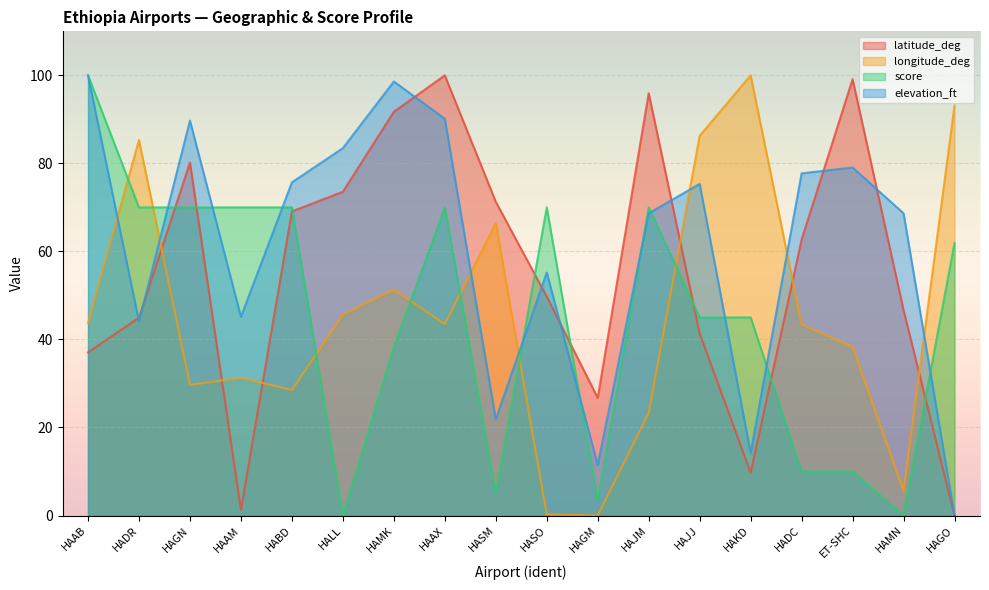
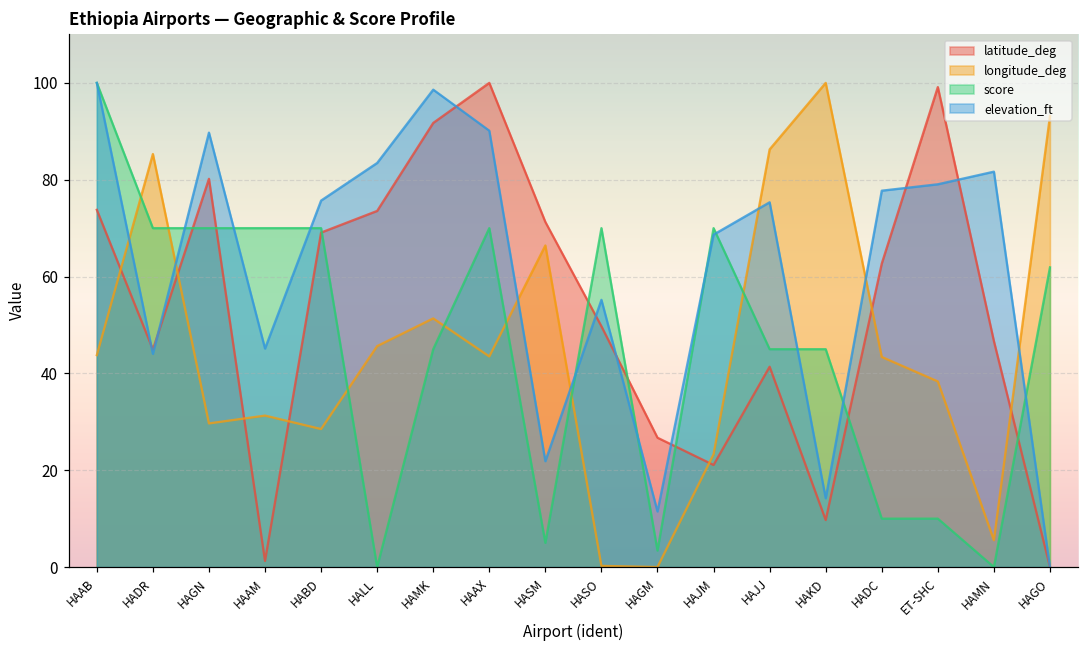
  {
    "latitude_deg": {
-     "HAAB": 37,
+     "HAAB": 74,
      "HADR": 45,
      "HAGN": 80,
      "HAAM": 1,
      "HABD": 69,
      "HALL": 74,
      "HAMK": 92,
      "HAAX": 100,
      "HASM": 71,
      "HASO": 50,
      "HAGM": 27,
-     "HAJM": 96,
+     "HAJM": 21,
      "HAJJ": 41,
      "HAKD": 10,
      "HADC": 63,
      "ET-SHC": 99,
      "HAMN": 47
    },
    "longitude_deg": {
      "HAAB": 44,
      "HADR": 85,
      "HAGN": 30,
      "HAAM": 31,
      "HABD": 29,
      "HALL": 46,
      "HAMK": 51,
      "HAAX": 43,
      "HASM": 66,
      "HASO": 0,
      "HAGM": 0,
      "HAJM": 23,
      "HAJJ": 86,
      "HAKD": 100,
      "HADC": 43,
      "ET-SHC": 38,
      "HAMN": 6,
      "HAGO": 93
    },
    "score": {
      "HADR": 70,
      "HAGN": 70,
      "HAAM": 70,
      "HABD": 70,
      "HALL": 0,
-     "HAMK": 38,
+     "HAMK": 45,
      "HAAX": 70,
      "HASM": 5,
      "HASO": 70,
      "HAGM": 3,
      "HAJM": 70,
      "HAJJ": 45,
      "HAKD": 45,
      "HADC": 10,
      "ET-SHC": 10,
      "HAMN": 0,
      "HAGO": 62
    },
    "elevation_ft": {
      "HADR": 44,
      "HAGN": 90,
      "HAAM": 45,
      "HABD": 76,
      "HALL": 83,
      "HAMK": 99,
      "HAAX": 90,
      "HASM": 22,
      "HASO": 55,
      "HAGM": 11,
      "HAJM": 69,
      "HAJJ": 75,
      "HAKD": 14,
      "HADC": 78,
      "ET-SHC": 79,
-     "HAMN": 69
+     "HAMN": 82
    }
  }
